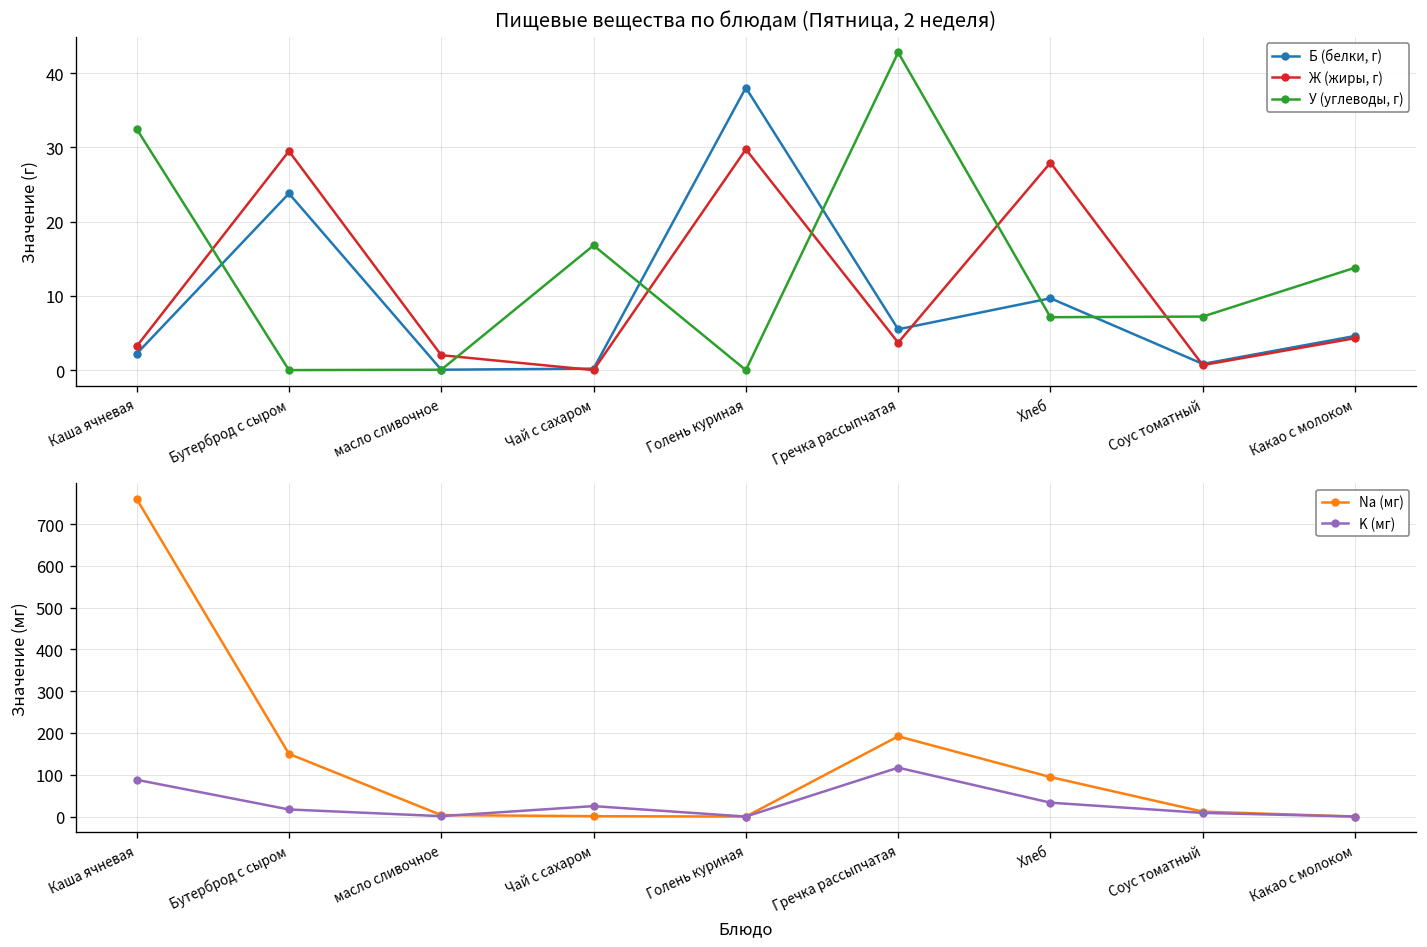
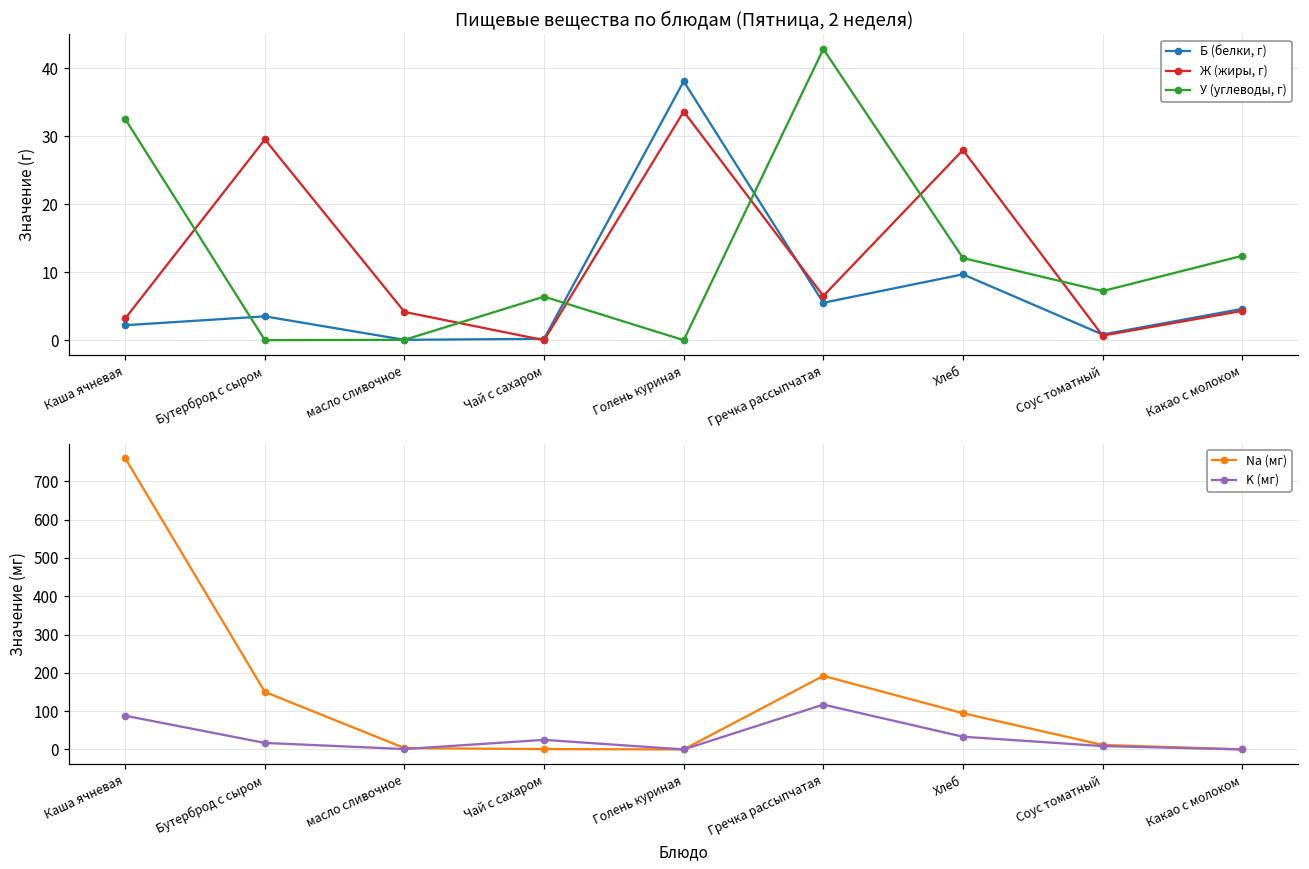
  {
    "Пищевые вещества по блюдам (Пятница, 2 неделя)": {
      "Б (белки, г)": {
        "Каша ячневая": 2,
-       "Бутерброд с сыром": 24,
+       "Бутерброд с сыром": 4,
        "Голень куриная": 38,
        "Гречка рассыпчатая": 6,
        "Хлеб": 10
      },
      "Ж (жиры, г)": {
        "Каша ячневая": 3,
        "Бутерброд с сыром": 30,
-       "масло сливочное": 2,
-       "Голень куриная": 30,
-       "Гречка рассыпчатая": 4,
+       "масло сливочное": 4,
+       "Голень куриная": 34,
+       "Гречка рассыпчатая": 7,
        "Хлеб": 28
      },
      "У (углеводы, г)": {
        "Каша ячневая": 33,
        "Бутерброд с сыром": 0,
-       "Чай с сахаром": 17,
+       "Чай с сахаром": 6,
        "Голень куриная": 0,
        "Гречка рассыпчатая": 43,
-       "Хлеб": 7,
+       "Хлеб": 12,
        "Соус томатный": 7,
-       "Какао с молоком": 14
+       "Какао с молоком": 12
      }
    }
  }
